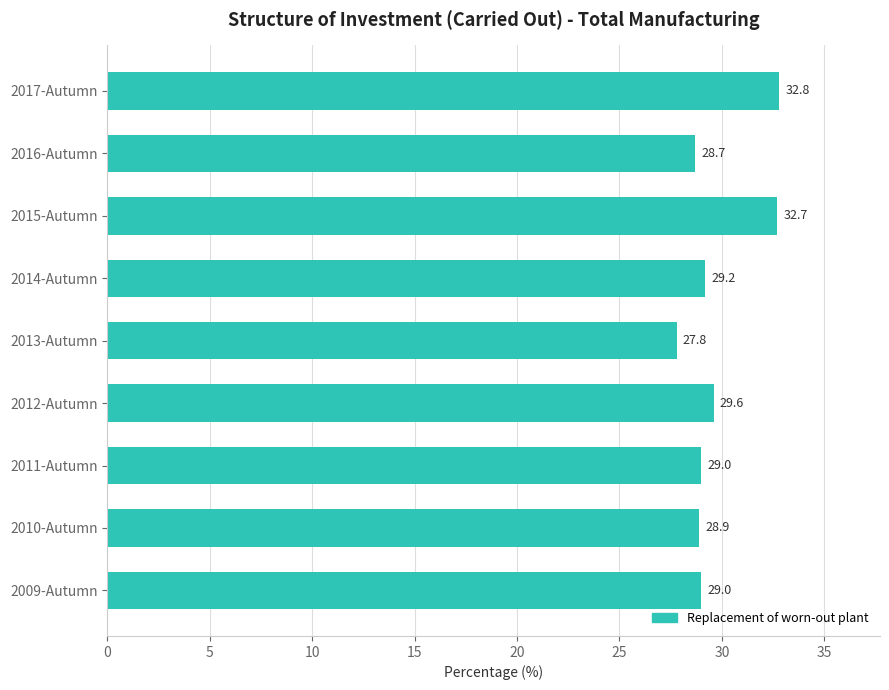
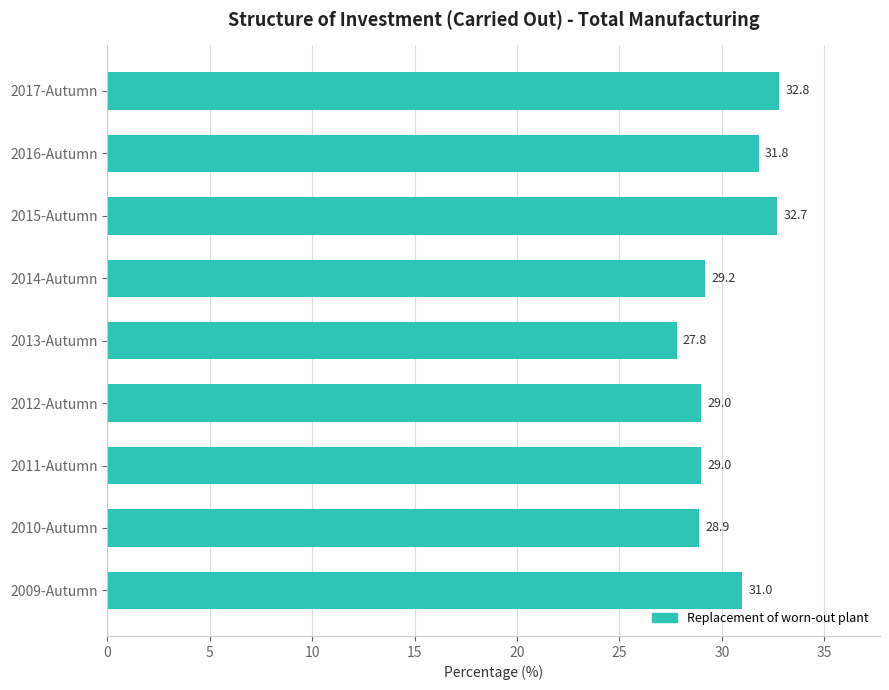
  {
    "2017-Autumn": 32.8,
-   "2016-Autumn": 28.7,
+   "2016-Autumn": 31.8,
    "2015-Autumn": 32.7,
    "2014-Autumn": 29.2,
    "2013-Autumn": 27.8,
-   "2012-Autumn": 29.6,
+   "2012-Autumn": 29.0,
    "2011-Autumn": 29.0,
    "2010-Autumn": 28.9,
-   "2009-Autumn": 29.0
+   "2009-Autumn": 31.0
  }
